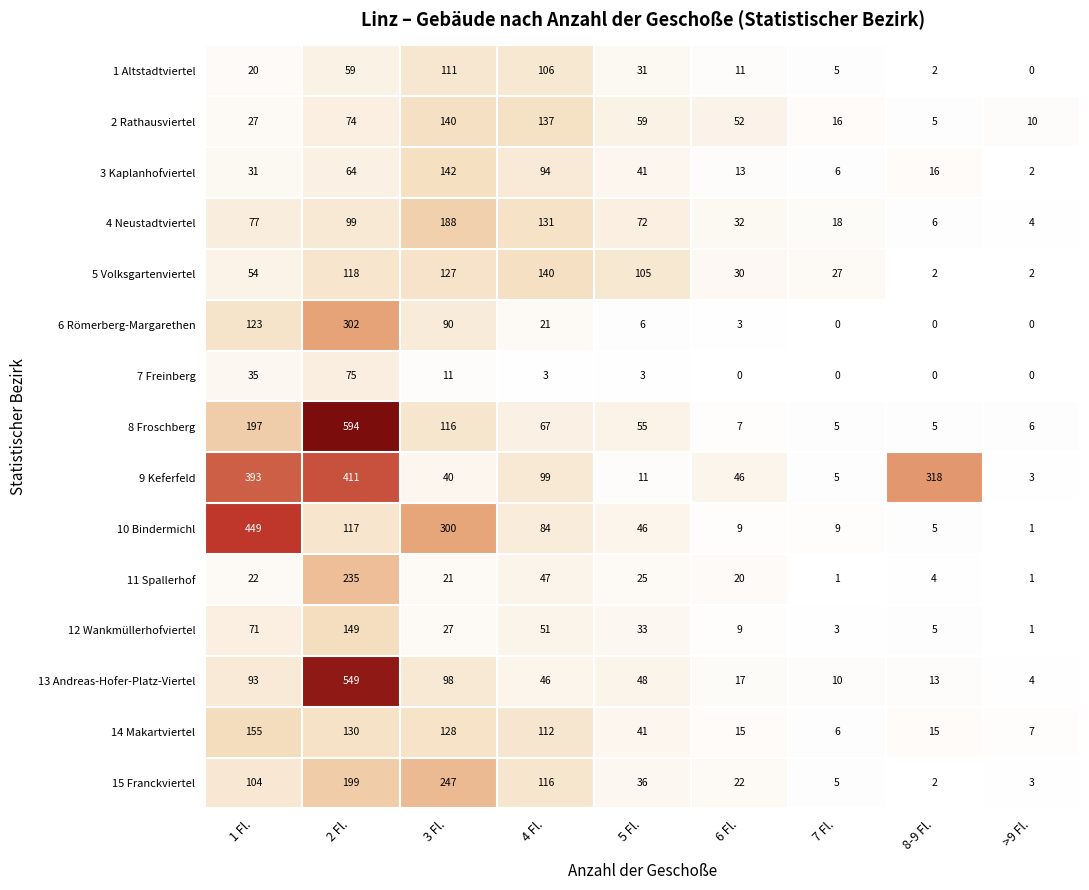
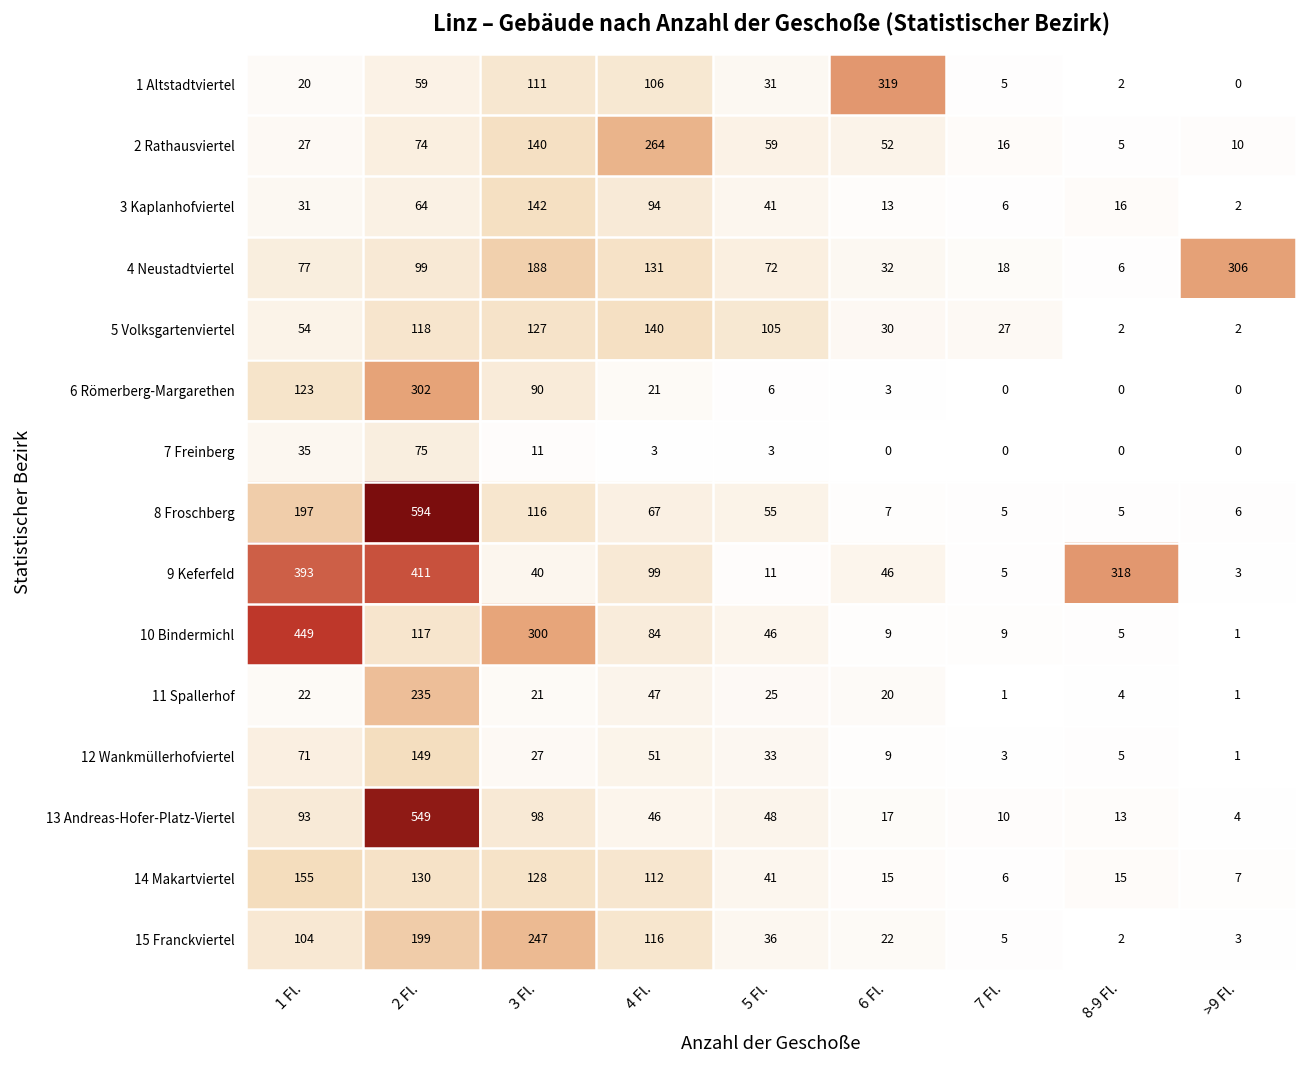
  {
    "1 Altstadtviertel": {
      "1 Fl.": 20,
      "2 Fl.": 59,
      "3 Fl.": 111,
      "4 Fl.": 106,
      "5 Fl.": 31,
-     "6 Fl.": 11,
+     "6 Fl.": 319,
      "7 Fl.": 5,
      "8-9 Fl.": 2,
      ">9 Fl.": 0
    },
    "2 Rathausviertel": {
      "1 Fl.": 27,
      "2 Fl.": 74,
      "3 Fl.": 140,
-     "4 Fl.": 137,
+     "4 Fl.": 264,
      "5 Fl.": 59,
      "6 Fl.": 52,
      "7 Fl.": 16,
      "8-9 Fl.": 5,
      ">9 Fl.": 10
    },
    "3 Kaplanhofviertel": {
      "1 Fl.": 31,
      "2 Fl.": 64,
      "3 Fl.": 142,
      "4 Fl.": 94,
      "5 Fl.": 41,
      "6 Fl.": 13,
      "7 Fl.": 6,
      "8-9 Fl.": 16,
      ">9 Fl.": 2
    },
    "4 Neustadtviertel": {
      "1 Fl.": 77,
      "2 Fl.": 99,
      "3 Fl.": 188,
      "4 Fl.": 131,
      "5 Fl.": 72,
      "6 Fl.": 32,
      "7 Fl.": 18,
      "8-9 Fl.": 6,
-     ">9 Fl.": 4
+     ">9 Fl.": 306
    },
    "5 Volksgartenviertel": {
      "1 Fl.": 54,
      "2 Fl.": 118,
      "3 Fl.": 127,
      "4 Fl.": 140,
      "5 Fl.": 105,
      "6 Fl.": 30,
      "7 Fl.": 27,
      "8-9 Fl.": 2,
      ">9 Fl.": 2
    },
    "6 Römerberg-Margarethen": {
      "1 Fl.": 123,
      "2 Fl.": 302,
      "3 Fl.": 90,
      "4 Fl.": 21,
      "5 Fl.": 6,
      "6 Fl.": 3,
      "7 Fl.": 0,
      "8-9 Fl.": 0,
      ">9 Fl.": 0
    },
    "7 Freinberg": {
      "1 Fl.": 35,
      "2 Fl.": 75,
      "3 Fl.": 11,
      "4 Fl.": 3,
      "5 Fl.": 3,
      "6 Fl.": 0,
      "7 Fl.": 0,
      "8-9 Fl.": 0,
      ">9 Fl.": 0
    },
    "8 Froschberg": {
      "1 Fl.": 197,
      "2 Fl.": 594,
      "3 Fl.": 116,
      "4 Fl.": 67,
      "5 Fl.": 55,
      "6 Fl.": 7,
      "7 Fl.": 5,
      "8-9 Fl.": 5,
      ">9 Fl.": 6
    },
    "9 Keferfeld": {
      "1 Fl.": 393,
      "2 Fl.": 411,
      "3 Fl.": 40,
      "4 Fl.": 99,
      "5 Fl.": 11,
      "6 Fl.": 46,
      "7 Fl.": 5,
      "8-9 Fl.": 318,
      ">9 Fl.": 3
    },
    "10 Bindermichl": {
      "1 Fl.": 449,
      "2 Fl.": 117,
      "3 Fl.": 300,
      "4 Fl.": 84,
      "5 Fl.": 46,
      "6 Fl.": 9,
      "7 Fl.": 9,
      "8-9 Fl.": 5,
      ">9 Fl.": 1
    },
    "11 Spallerhof": {
      "1 Fl.": 22,
      "2 Fl.": 235,
      "3 Fl.": 21,
      "4 Fl.": 47,
      "5 Fl.": 25,
      "6 Fl.": 20,
      "7 Fl.": 1,
      "8-9 Fl.": 4,
      ">9 Fl.": 1
    },
    "12 Wankmüllerhofviertel": {
      "1 Fl.": 71,
      "2 Fl.": 149,
      "3 Fl.": 27,
      "4 Fl.": 51,
      "5 Fl.": 33,
      "6 Fl.": 9,
      "7 Fl.": 3,
      "8-9 Fl.": 5,
      ">9 Fl.": 1
    },
    "13 Andreas-Hofer-Platz-Viertel": {
      "1 Fl.": 93,
      "2 Fl.": 549,
      "3 Fl.": 98,
      "4 Fl.": 46,
      "5 Fl.": 48,
      "6 Fl.": 17,
      "7 Fl.": 10,
      "8-9 Fl.": 13,
      ">9 Fl.": 4
    },
    "14 Makartviertel": {
      "1 Fl.": 155,
      "2 Fl.": 130,
      "3 Fl.": 128,
      "4 Fl.": 112,
      "5 Fl.": 41,
      "6 Fl.": 15,
      "7 Fl.": 6,
      "8-9 Fl.": 15,
      ">9 Fl.": 7
    },
    "15 Franckviertel": {
      "1 Fl.": 104,
      "2 Fl.": 199,
      "3 Fl.": 247,
      "4 Fl.": 116,
      "5 Fl.": 36,
      "6 Fl.": 22,
      "7 Fl.": 5,
      "8-9 Fl.": 2,
      ">9 Fl.": 3
    }
  }
